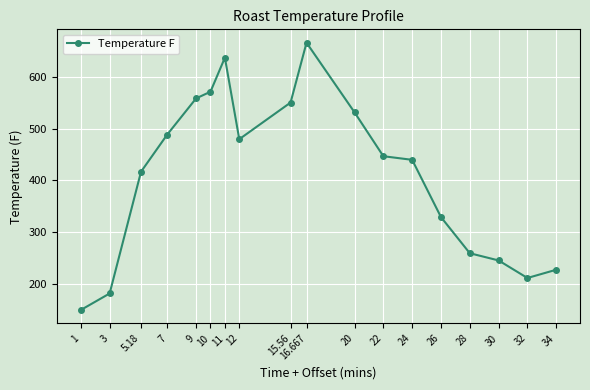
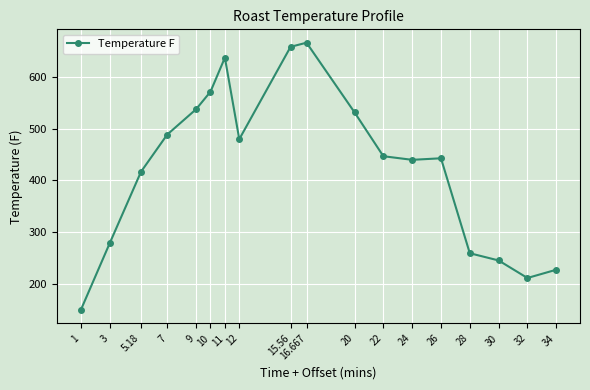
  {
    "1": 150,
-   "3": 180,
+   "3": 280,
    "5.18": 420,
    "7": 490,
-   "9": 560,
+   "9": 540,
    "10": 570,
    "11": 640,
    "12": 480,
-   "15.56": 550,
+   "15.56": 660,
    "16.667": 670,
    "20": 530,
    "22": 450,
    "24": 440,
-   "26": 330,
+   "26": 440,
    "28": 260,
    "30": 250,
    "32": 210,
    "34": 230
  }
